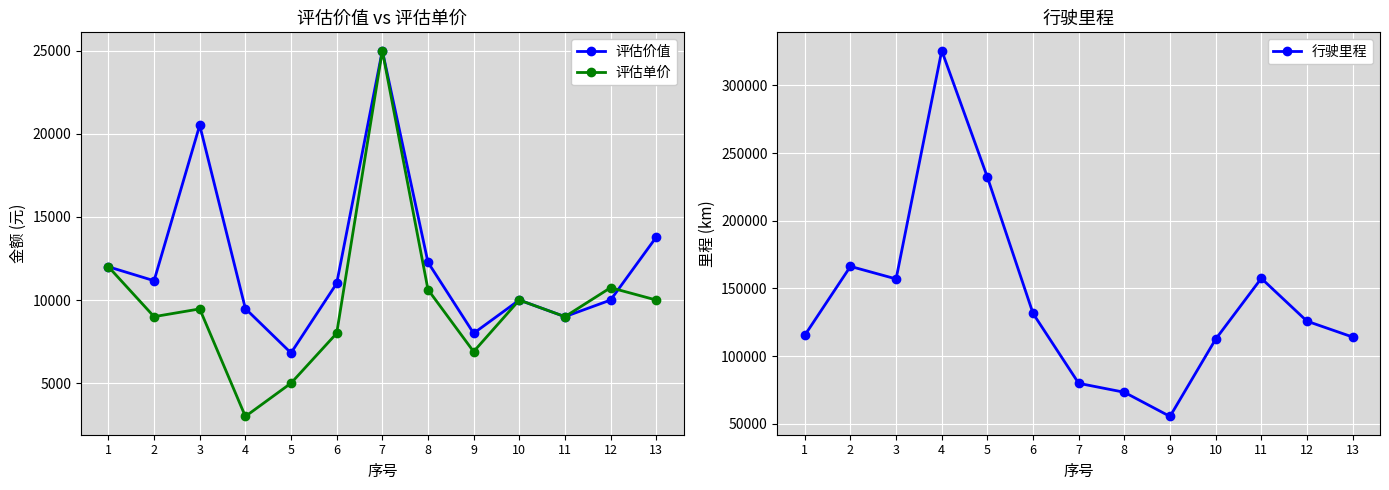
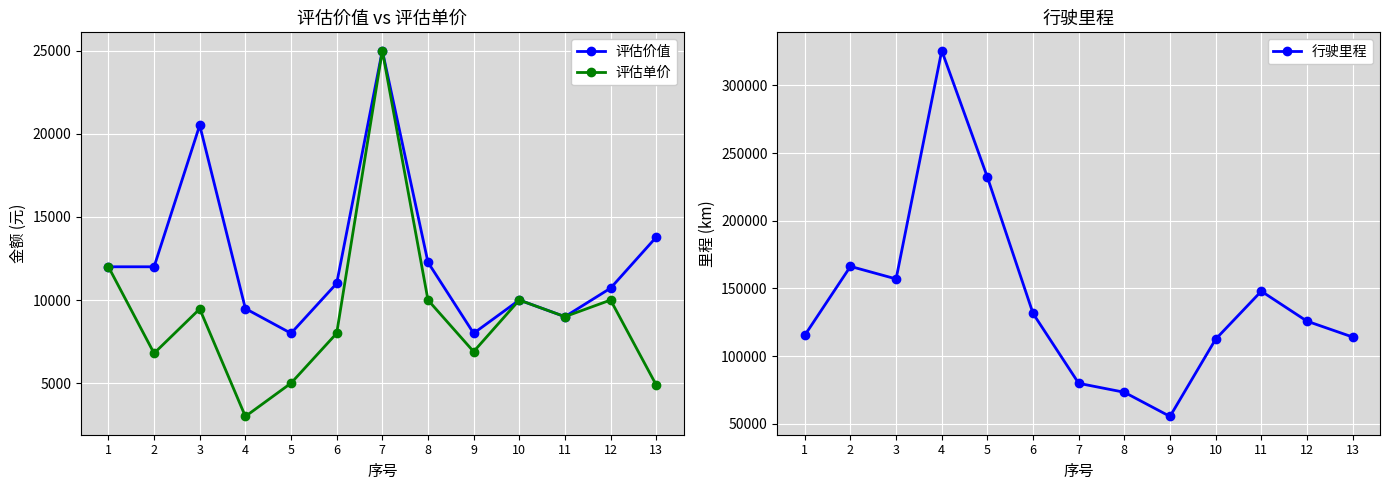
  {
    "评估价值 vs 评估单价": {
      "评估价值": {
-       "2": 11200,
+       "2": 12000,
        "3": 20500,
        "4": 9500,
-       "5": 6800,
+       "5": 8000,
        "6": 11000,
        "8": 12300,
        "9": 8000,
-       "12": 10000,
+       "12": 10700,
        "13": 13800
      },
      "评估单价": {
-       "2": 9000,
+       "2": 6800,
        "3": 9500,
        "4": 3000,
        "5": 5000,
        "6": 8000,
-       "8": 10600,
+       "8": 10000,
        "9": 6900,
-       "12": 10700,
-       "13": 10000
+       "12": 10000,
+       "13": 4900
      }
    },
    "行驶里程": {
      "1": 115000,
      "2": 166000,
      "3": 157000,
      "4": 326000,
      "5": 232000,
      "6": 131000,
      "7": 80000,
      "8": 73000,
      "9": 55000,
      "10": 112000,
-     "11": 157000,
+     "11": 148000,
      "12": 126000,
      "13": 114000
    }
  }
